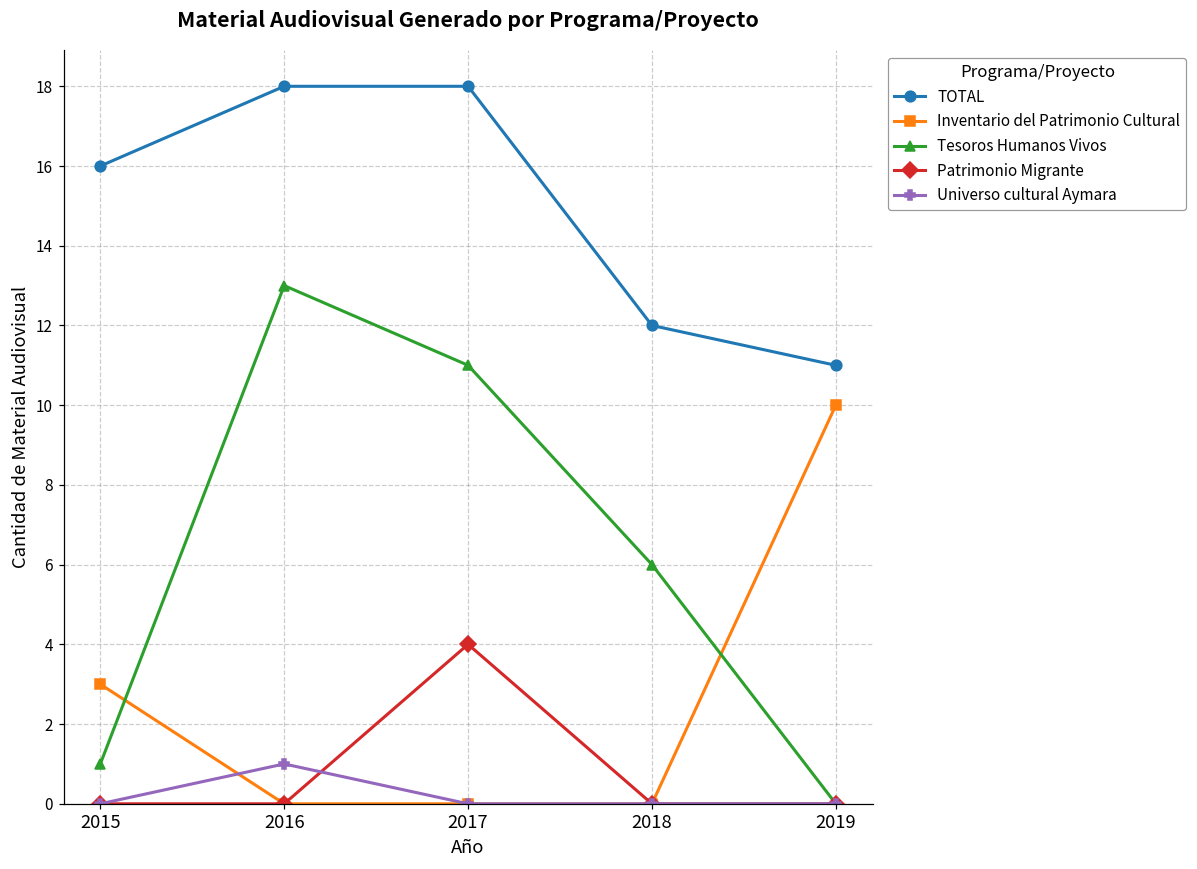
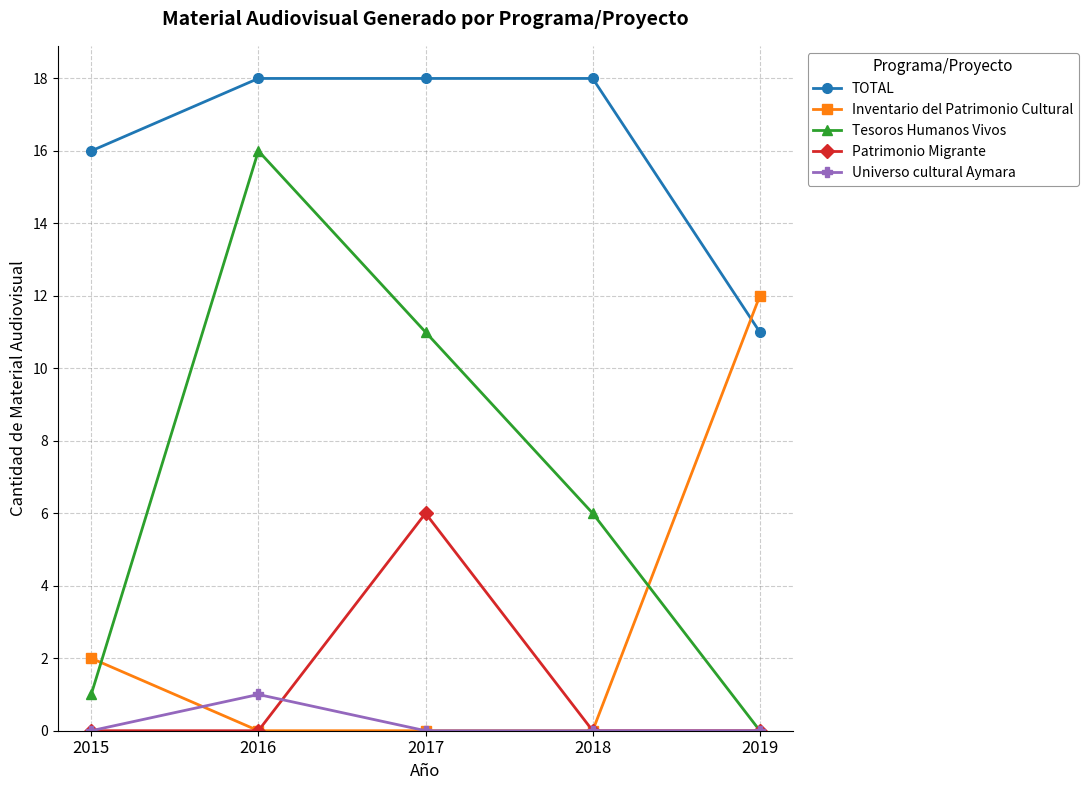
  {
    "TOTAL": {
      "2015": 16,
      "2016": 18,
      "2017": 18,
-     "2018": 12,
+     "2018": 18,
      "2019": 11
    },
    "Inventario del Patrimonio Cultural": {
-     "2015": 3,
-     "2019": 10
+     "2015": 2,
+     "2019": 12
    },
    "Tesoros Humanos Vivos": {
      "2015": 1,
-     "2016": 13,
+     "2016": 16,
      "2017": 11,
      "2018": 6
    },
    "Patrimonio Migrante": {
-     "2017": 4
+     "2017": 6
    },
    "Universo cultural Aymara": {
      "2016": 1
    }
  }
